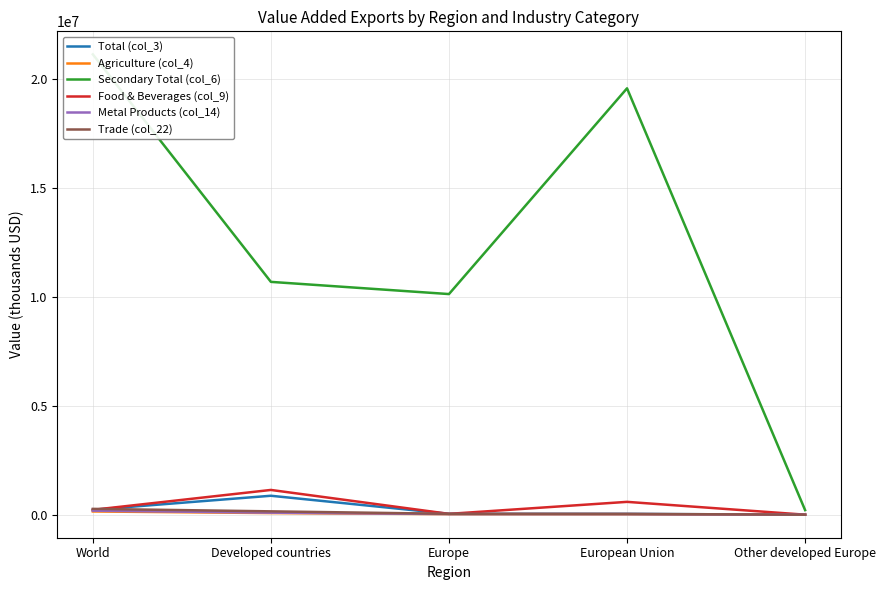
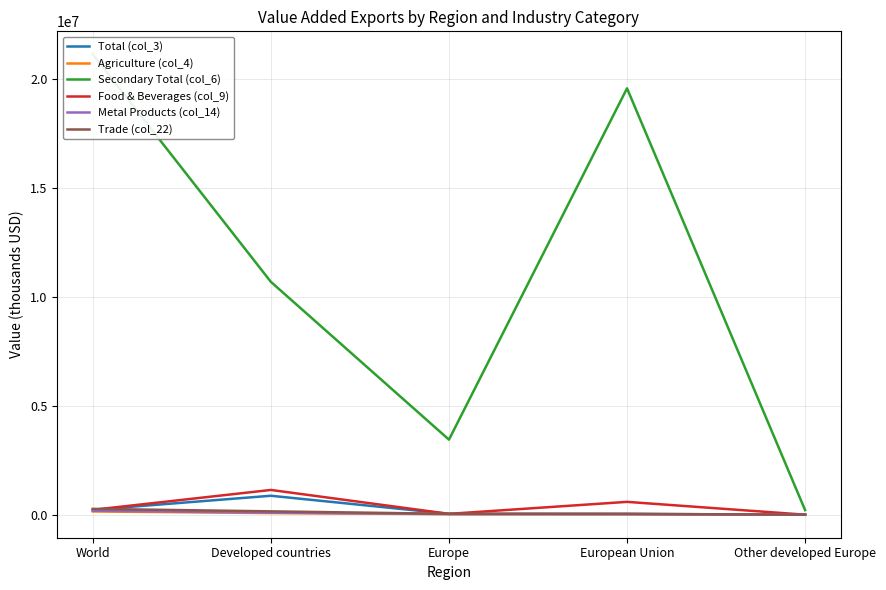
  {
    "Total (col_3)": {
      "Developed countries": 900000
    },
    "Secondary Total (col_6)": {
      "Developed countries": 10700000,
-     "Europe": 10100000,
+     "Europe": 3400000,
      "European Union": 19600000,
      "Other developed Europe": 200000
    },
    "Food & Beverages (col_9)": {
      "Developed countries": 1100000,
      "European Union": 600000
    }
  }
